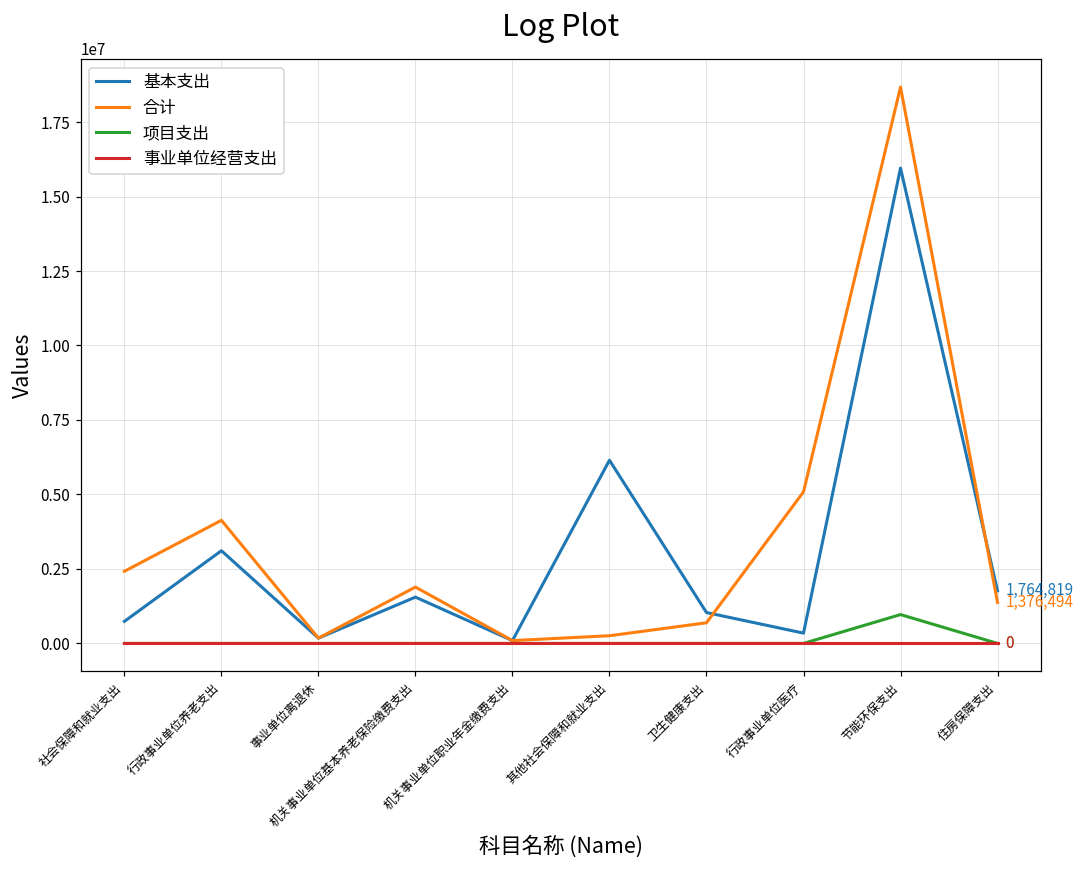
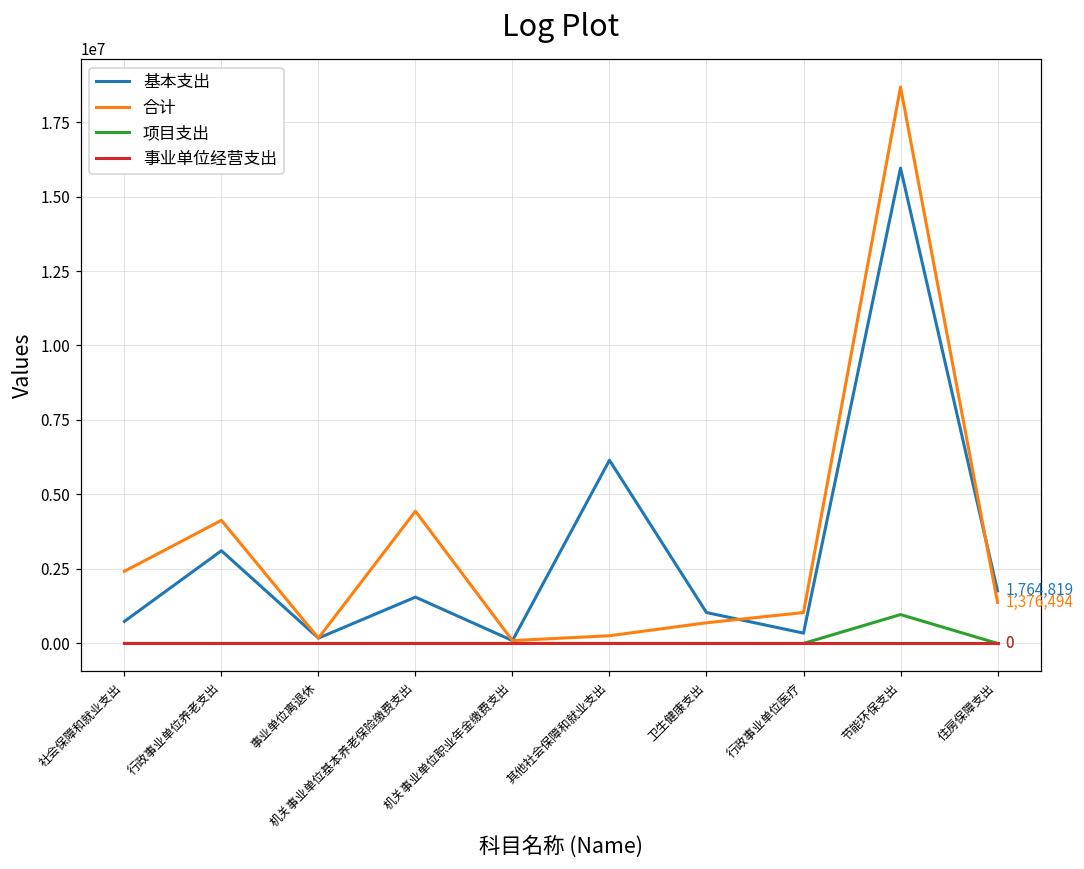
  {
    "基本支出": {
      "社会保障和就业支出": 700000,
      "行政事业单位养老支出": 3100000,
      "机关事业单位基本养老保险缴费支出": 1600000,
      "其他社会保障和就业支出": 6100000,
      "卫生健康支出": 1000000,
      "行政事业单位医疗": 300000,
      "节能环保支出": 16000000
    },
    "合计": {
      "社会保障和就业支出": 2400000,
      "行政事业单位养老支出": 4100000,
-     "机关事业单位基本养老保险缴费支出": 1900000,
+     "机关事业单位基本养老保险缴费支出": 4400000,
      "其他社会保障和就业支出": 300000,
      "卫生健康支出": 700000,
-     "行政事业单位医疗": 5100000,
+     "行政事业单位医疗": 1000000,
      "节能环保支出": 18700000
    },
    "项目支出": {
      "节能环保支出": 1000000
    },
    "事业单位经营支出": {
      "节能环保支出": 0
    }
  }
